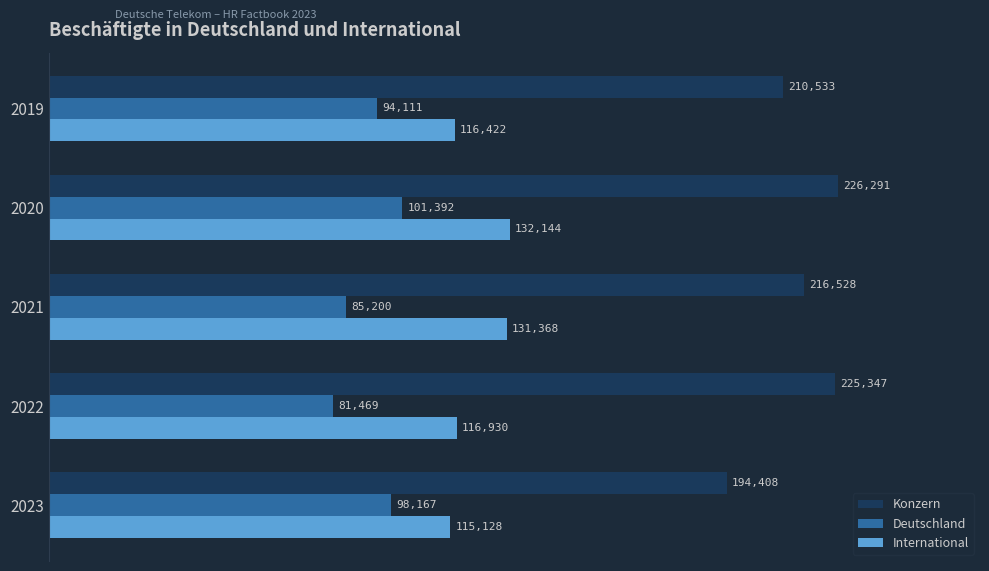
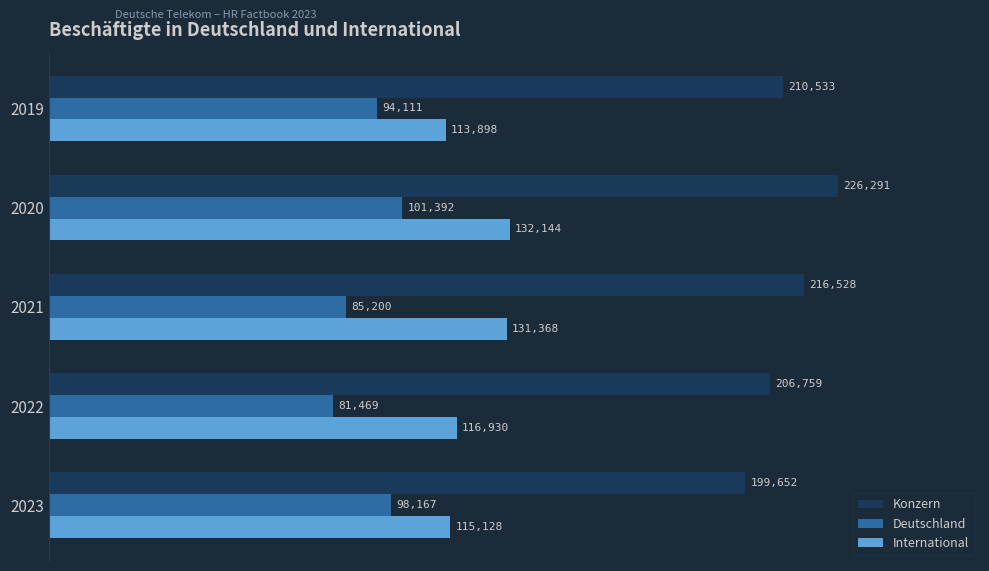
  {
    "Konzern": {
      "2019": "210,533",
      "2020": "226,291",
      "2021": "216,528",
-     "2022": "225,347",
-     "2023": "194,408"
+     "2022": "206,759",
+     "2023": "199,652"
    },
    "Deutschland": {
      "2019": "94,111",
      "2020": "101,392",
      "2021": "85,200",
      "2022": "81,469",
      "2023": "98,167"
    },
    "International": {
-     "2019": "116,422",
+     "2019": "113,898",
      "2020": "132,144",
      "2021": "131,368",
      "2022": "116,930",
      "2023": "115,128"
    }
  }
